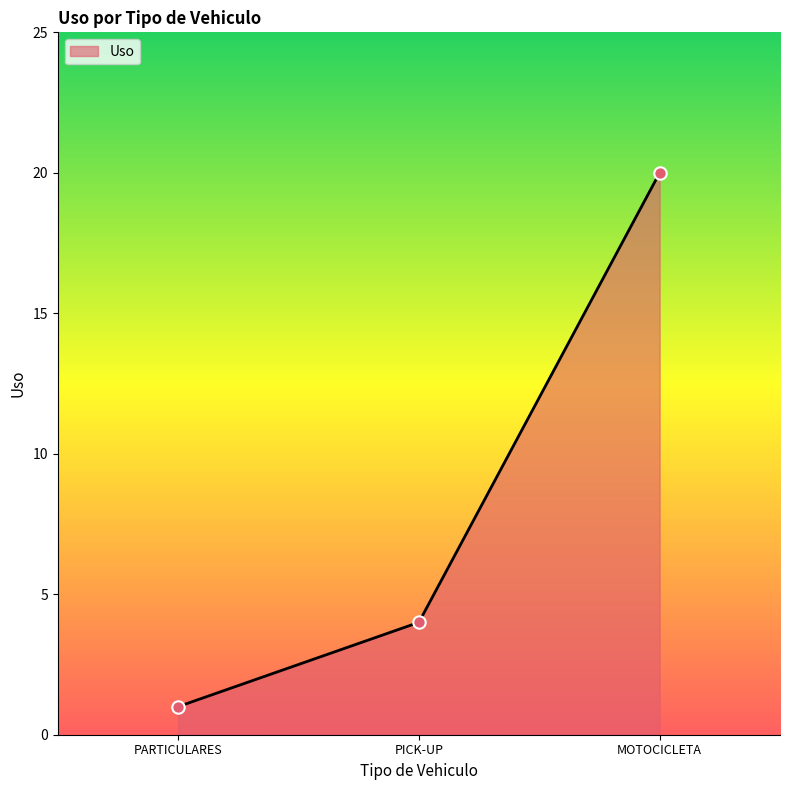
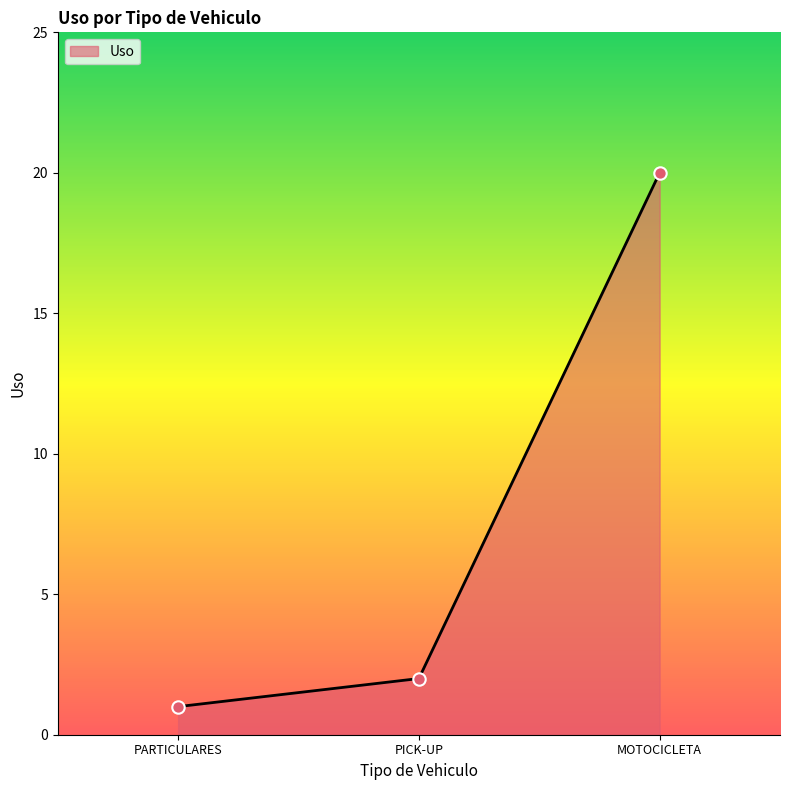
  {
    "PARTICULARES": 1,
-   "PICK-UP": 4,
+   "PICK-UP": 2,
    "MOTOCICLETA": 20
  }
